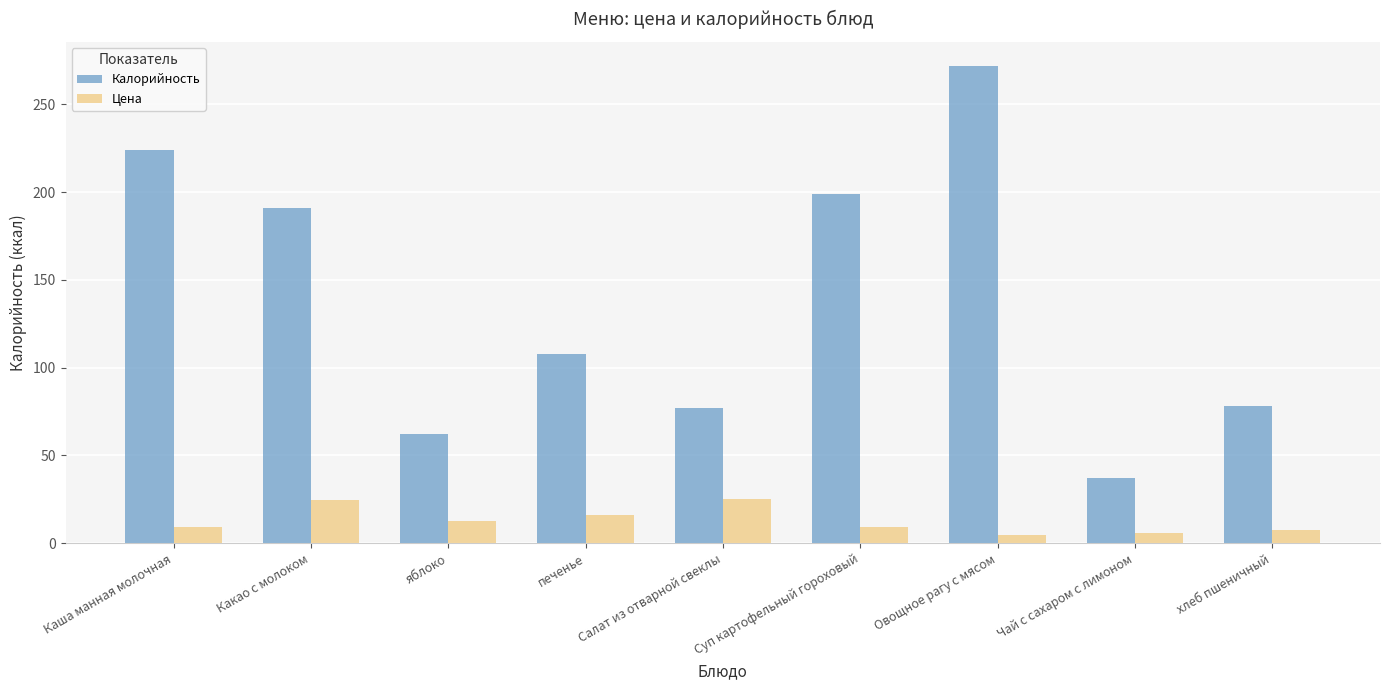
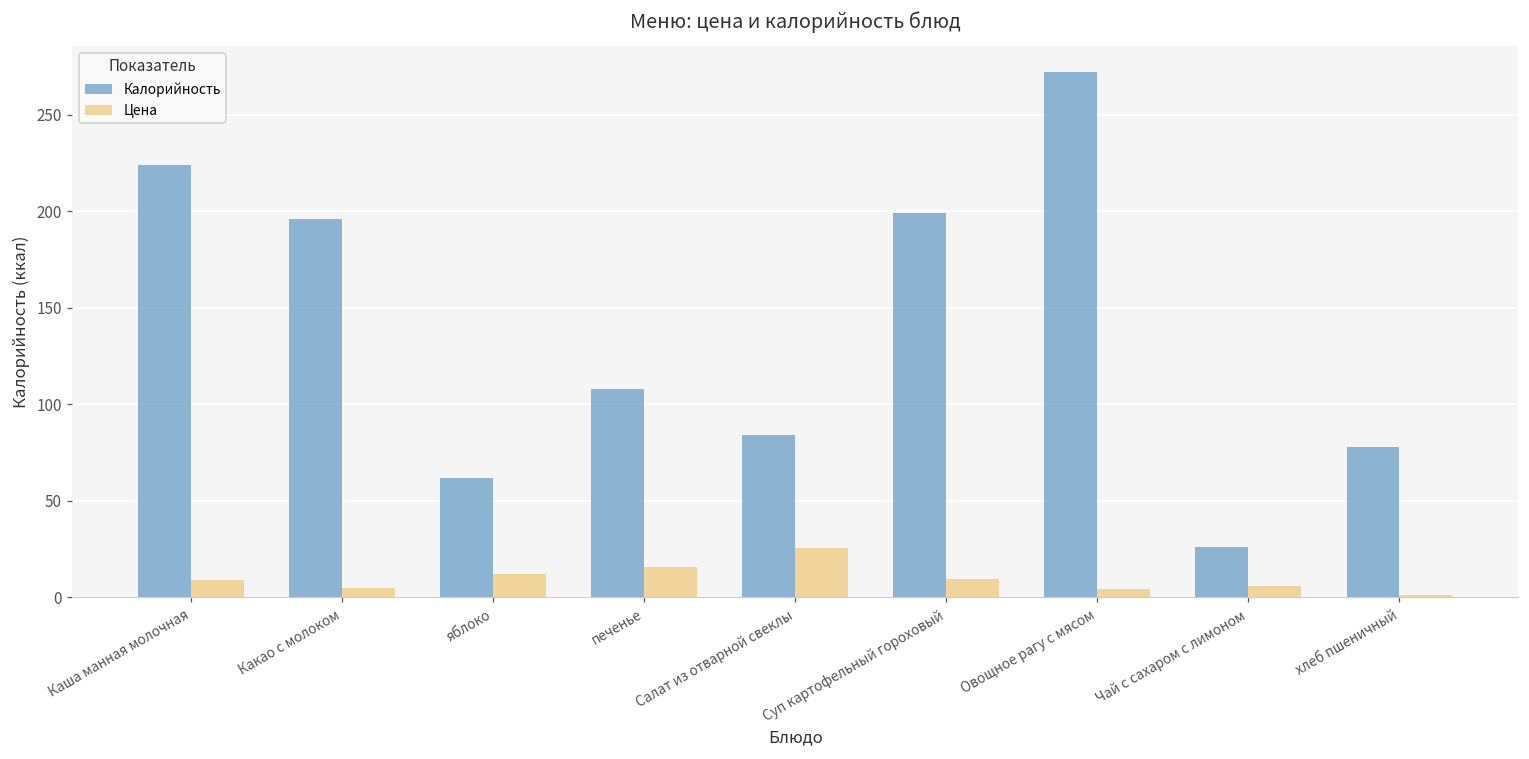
  {
    "Калорийность": {
      "Каша манная молочная": 224,
-     "Какао с молоком": 191,
+     "Какао с молоком": 196,
      "яблоко": 62,
      "печенье": 108,
-     "Салат из отварной свеклы": 77,
+     "Салат из отварной свеклы": 84,
      "Суп картофельный гороховый": 199,
      "Овощное рагу с мясом": 272,
-     "Чай с сахаром с лимоном": 37,
+     "Чай с сахаром с лимоном": 26,
      "хлеб пшеничный": 78
    },
    "Цена": {
      "Каша манная молочная": 9,
-     "Какао с молоком": 25,
+     "Какао с молоком": 5,
      "яблоко": 12,
      "печенье": 16,
      "Салат из отварной свеклы": 25,
      "Суп картофельный гороховый": 9,
      "Овощное рагу с мясом": 4,
      "Чай с сахаром с лимоном": 6,
-     "хлеб пшеничный": 8
+     "хлеб пшеничный": 2
    }
  }
